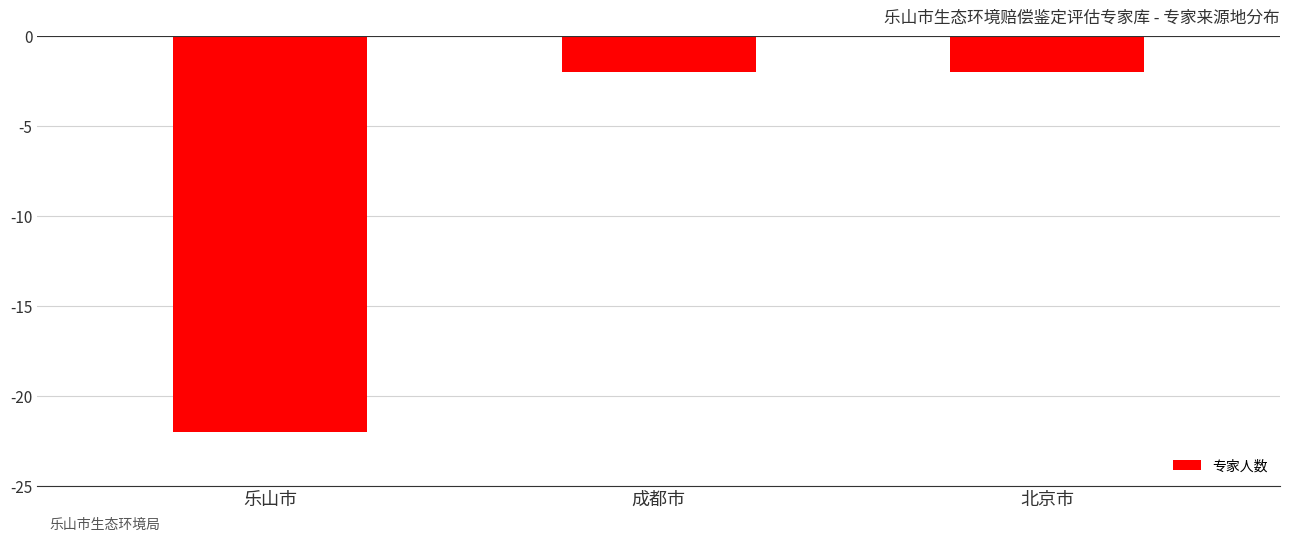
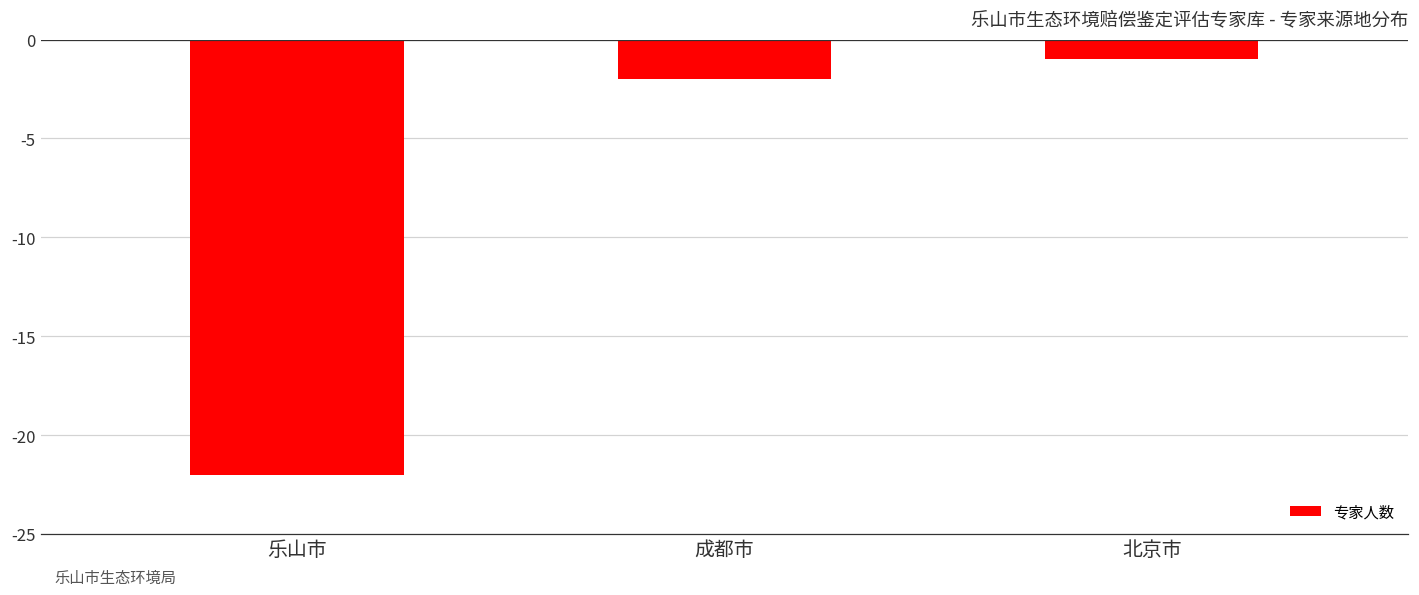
  {
    "乐山市": -22,
    "成都市": -2,
-   "北京市": -2
+   "北京市": -1
  }
